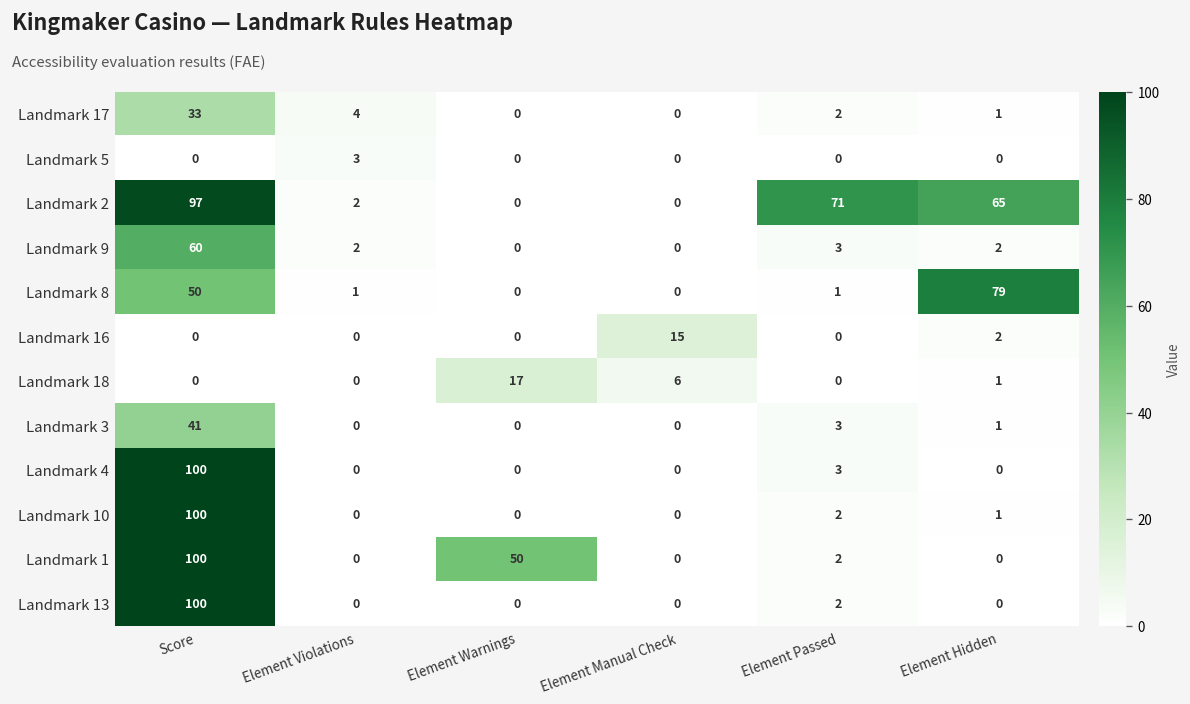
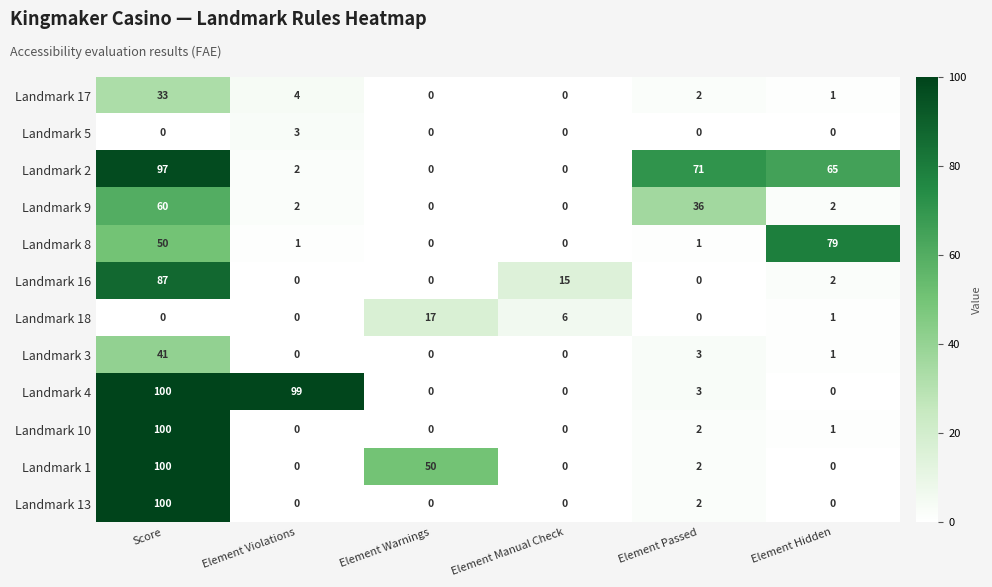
  {
    "Landmark 17": {
      "Score": 33,
      "Element Violations": 4,
      "Element Warnings": 0,
      "Element Manual Check": 0,
      "Element Passed": 2,
      "Element Hidden": 1
    },
    "Landmark 5": {
      "Score": 0,
      "Element Violations": 3,
      "Element Warnings": 0,
      "Element Manual Check": 0,
      "Element Passed": 0,
      "Element Hidden": 0
    },
    "Landmark 2": {
      "Score": 97,
      "Element Violations": 2,
      "Element Warnings": 0,
      "Element Manual Check": 0,
      "Element Passed": 71,
      "Element Hidden": 65
    },
    "Landmark 9": {
      "Score": 60,
      "Element Violations": 2,
      "Element Warnings": 0,
      "Element Manual Check": 0,
-     "Element Passed": 3,
+     "Element Passed": 36,
      "Element Hidden": 2
    },
    "Landmark 8": {
      "Score": 50,
      "Element Violations": 1,
      "Element Warnings": 0,
      "Element Manual Check": 0,
      "Element Passed": 1,
      "Element Hidden": 79
    },
    "Landmark 16": {
-     "Score": 0,
+     "Score": 87,
      "Element Violations": 0,
      "Element Warnings": 0,
      "Element Manual Check": 15,
      "Element Passed": 0,
      "Element Hidden": 2
    },
    "Landmark 18": {
      "Score": 0,
      "Element Violations": 0,
      "Element Warnings": 17,
      "Element Manual Check": 6,
      "Element Passed": 0,
      "Element Hidden": 1
    },
    "Landmark 3": {
      "Score": 41,
      "Element Violations": 0,
      "Element Warnings": 0,
      "Element Manual Check": 0,
      "Element Passed": 3,
      "Element Hidden": 1
    },
    "Landmark 4": {
      "Score": 100,
-     "Element Violations": 0,
+     "Element Violations": 99,
      "Element Warnings": 0,
      "Element Manual Check": 0,
      "Element Passed": 3,
      "Element Hidden": 0
    },
    "Landmark 10": {
      "Score": 100,
      "Element Violations": 0,
      "Element Warnings": 0,
      "Element Manual Check": 0,
      "Element Passed": 2,
      "Element Hidden": 1
    },
    "Landmark 1": {
      "Score": 100,
      "Element Violations": 0,
      "Element Warnings": 50,
      "Element Manual Check": 0,
      "Element Passed": 2,
      "Element Hidden": 0
    },
    "Landmark 13": {
      "Score": 100,
      "Element Violations": 0,
      "Element Warnings": 0,
      "Element Manual Check": 0,
      "Element Passed": 2,
      "Element Hidden": 0
    }
  }
